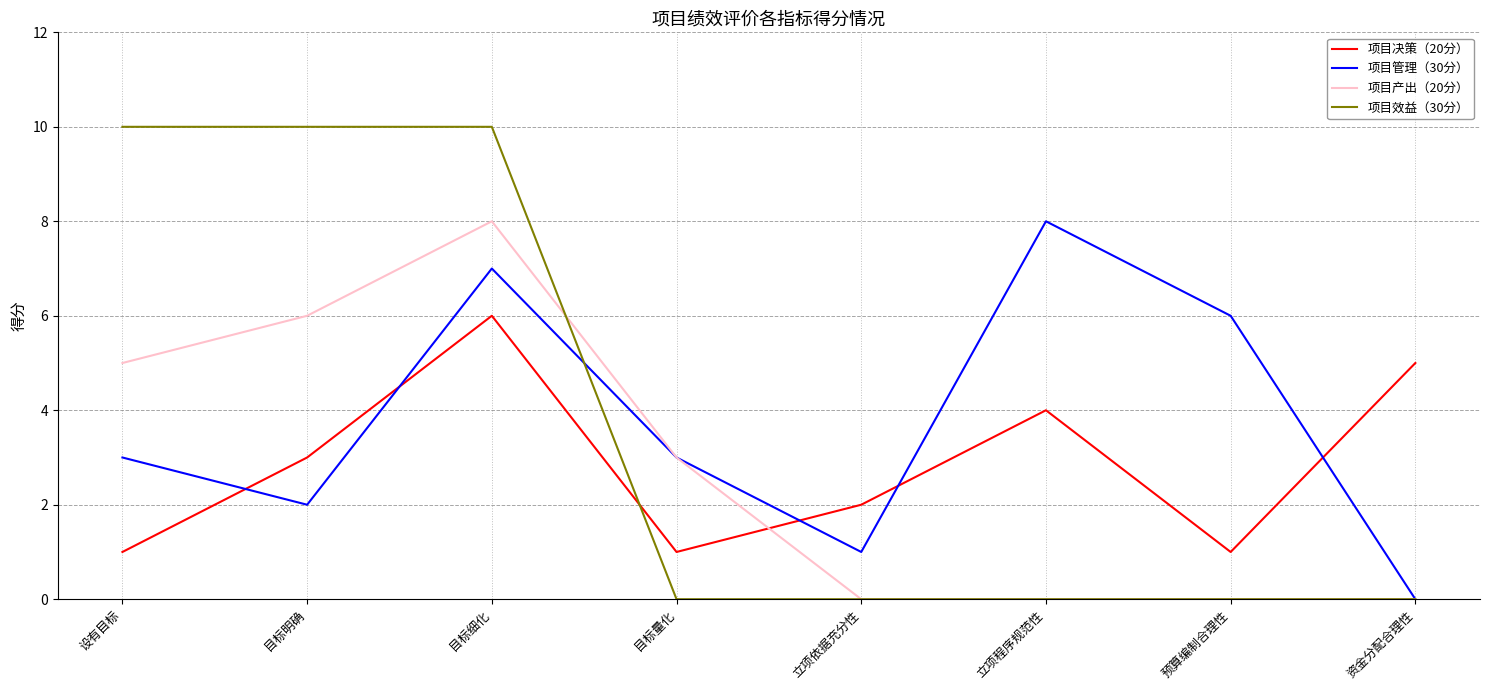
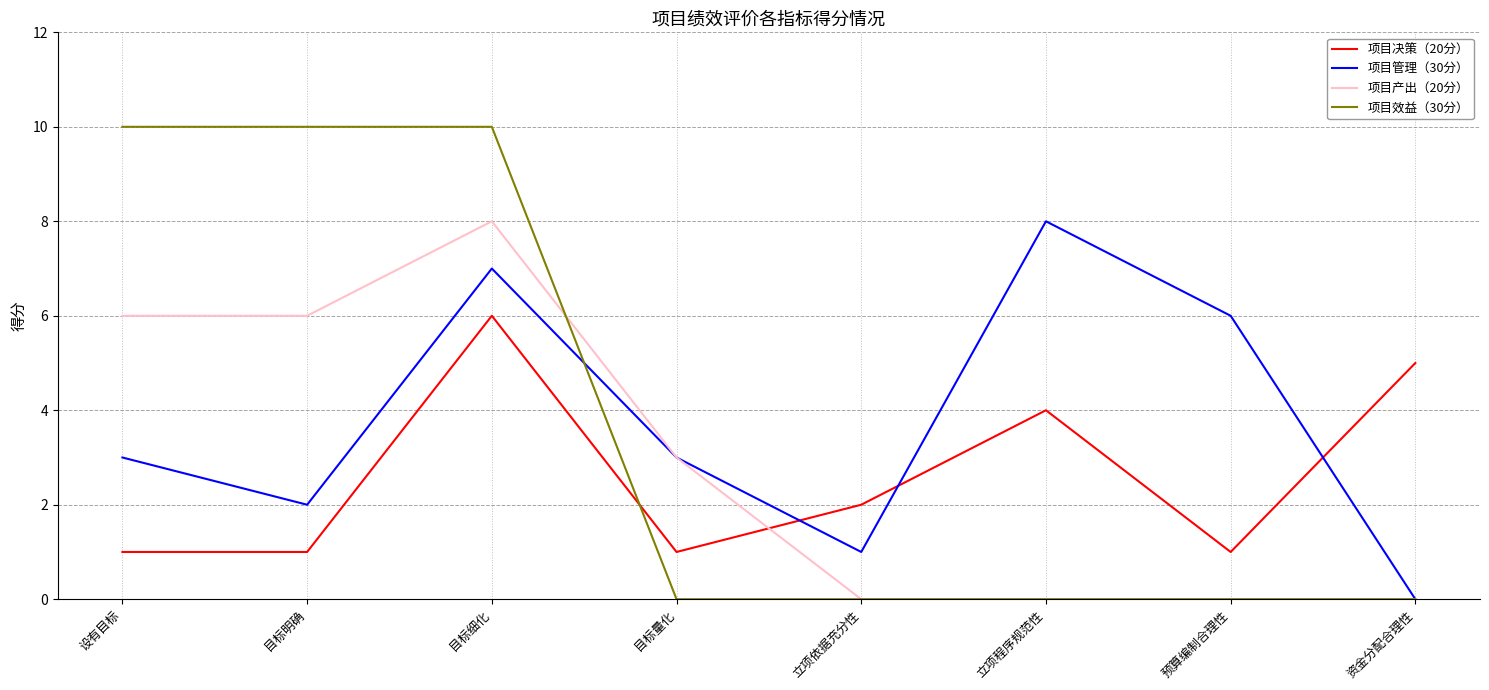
  {
    "项目决策（20分）": {
      "设有目标": 1,
-     "目标明确": 3,
+     "目标明确": 1,
      "目标细化": 6,
      "目标量化": 1,
      "立项依据充分性": 2,
      "立项程序规范性": 4,
      "预算编制合理性": 1,
      "资金分配合理性": 5
    },
    "项目管理（30分）": {
      "设有目标": 3,
      "目标明确": 2,
      "目标细化": 7,
      "立项依据充分性": 1,
      "立项程序规范性": 8,
      "预算编制合理性": 6
    },
    "项目产出（20分）": {
-     "设有目标": 5,
+     "设有目标": 6,
      "目标明确": 6,
      "目标细化": 8
    },
    "项目效益（30分）": {
      "设有目标": 10,
      "目标明确": 10,
      "目标细化": 10,
      "目标量化": 0
    }
  }
